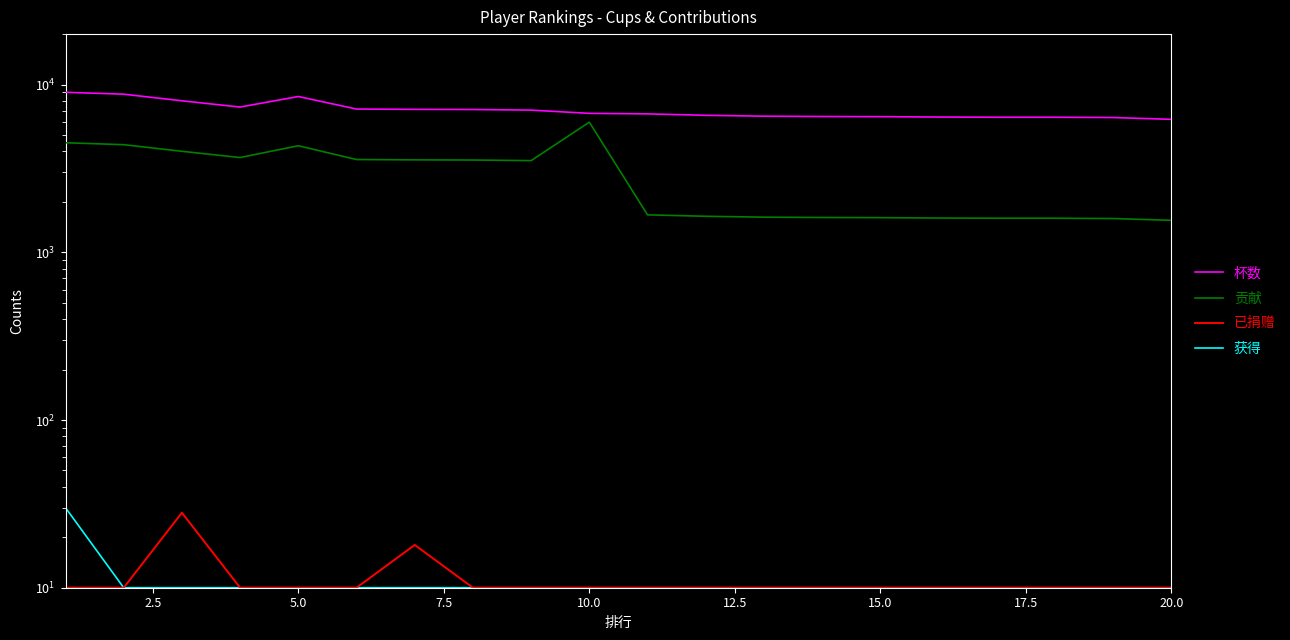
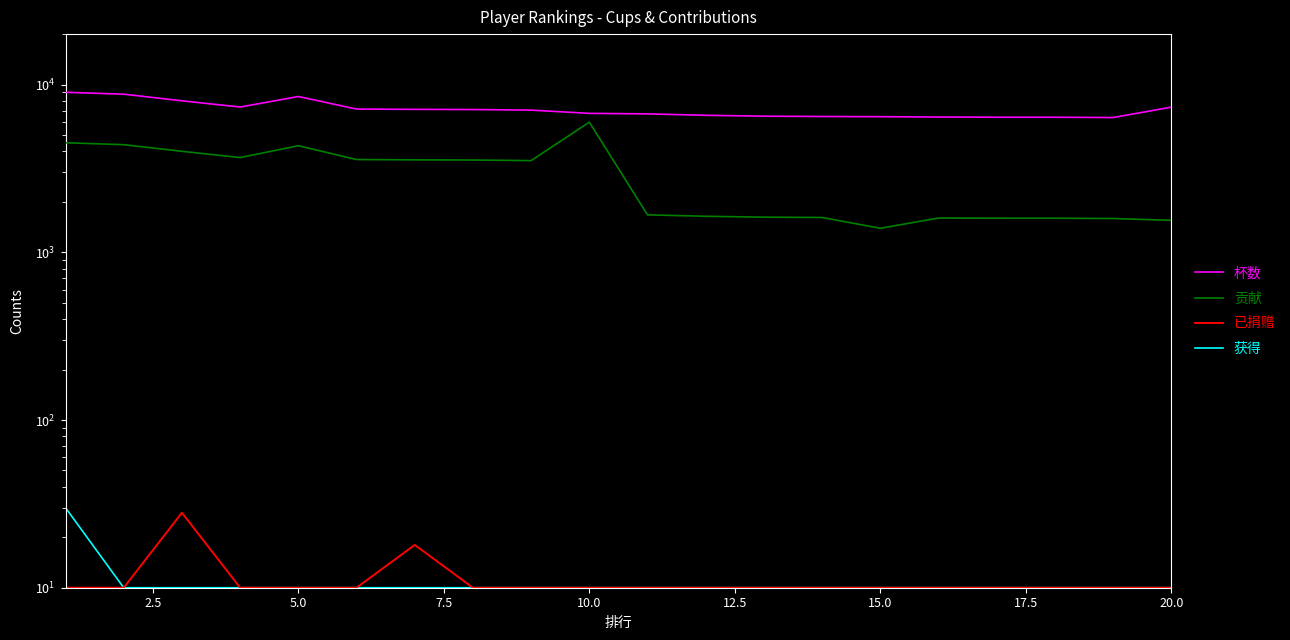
  {
    "杯数": {
      "5.0": 8000,
      "10.0": 6700,
      "15.0": 6400,
-     "20.0": 6200
+     "20.0": 7000
    },
    "贡献": {
      "5.0": 4300,
      "10.0": 6000,
-     "15.0": 1600,
+     "15.0": 1400,
      "20.0": 1600
    }
  }
